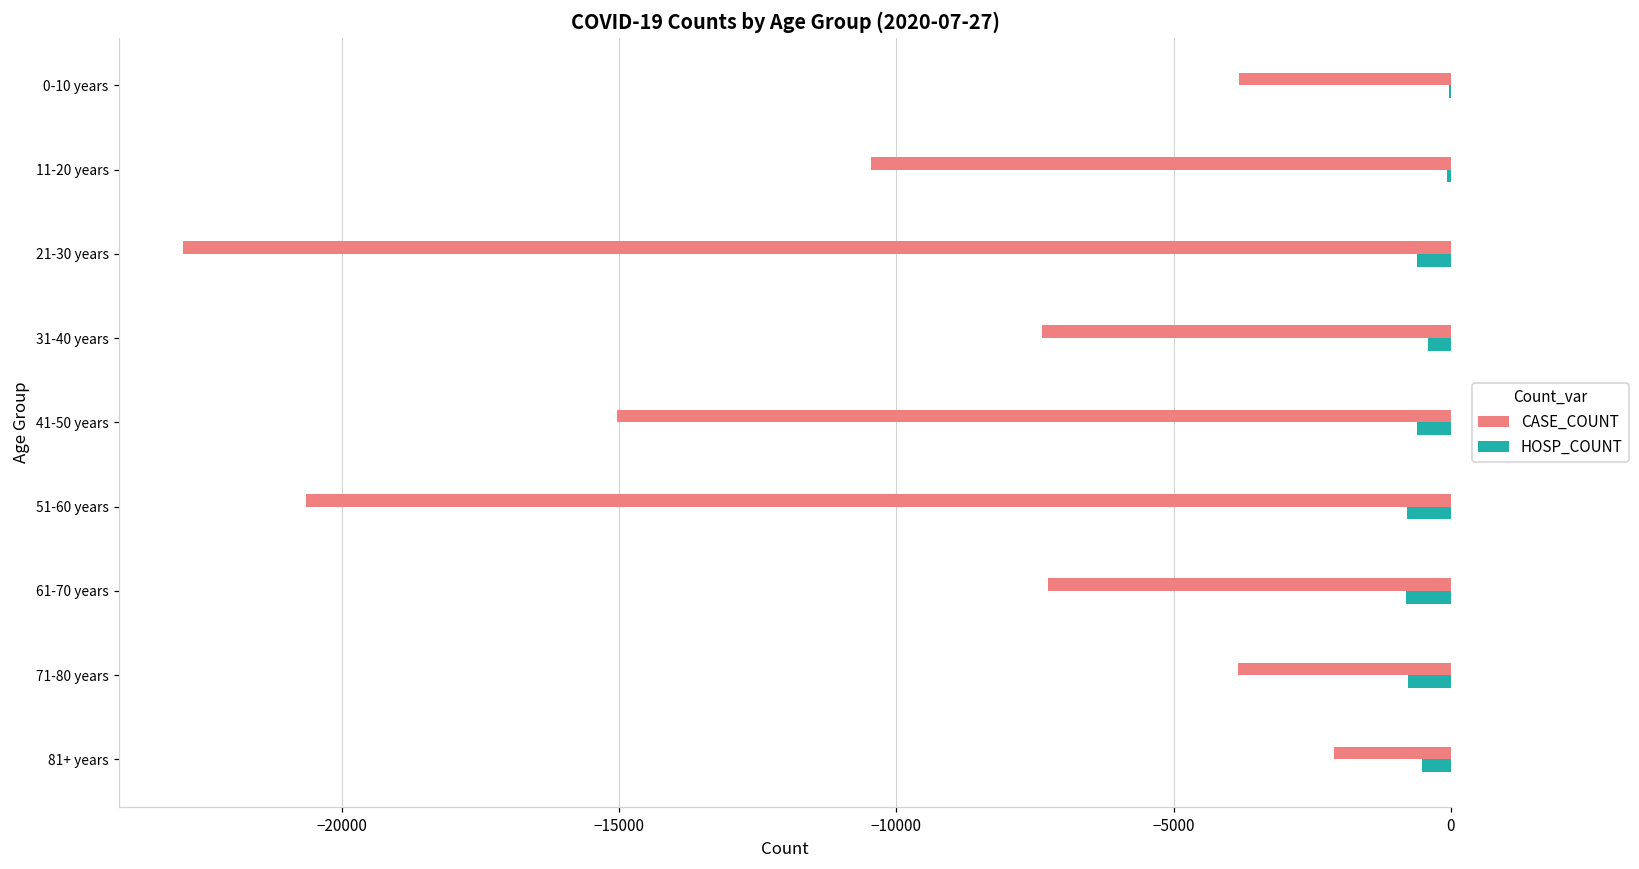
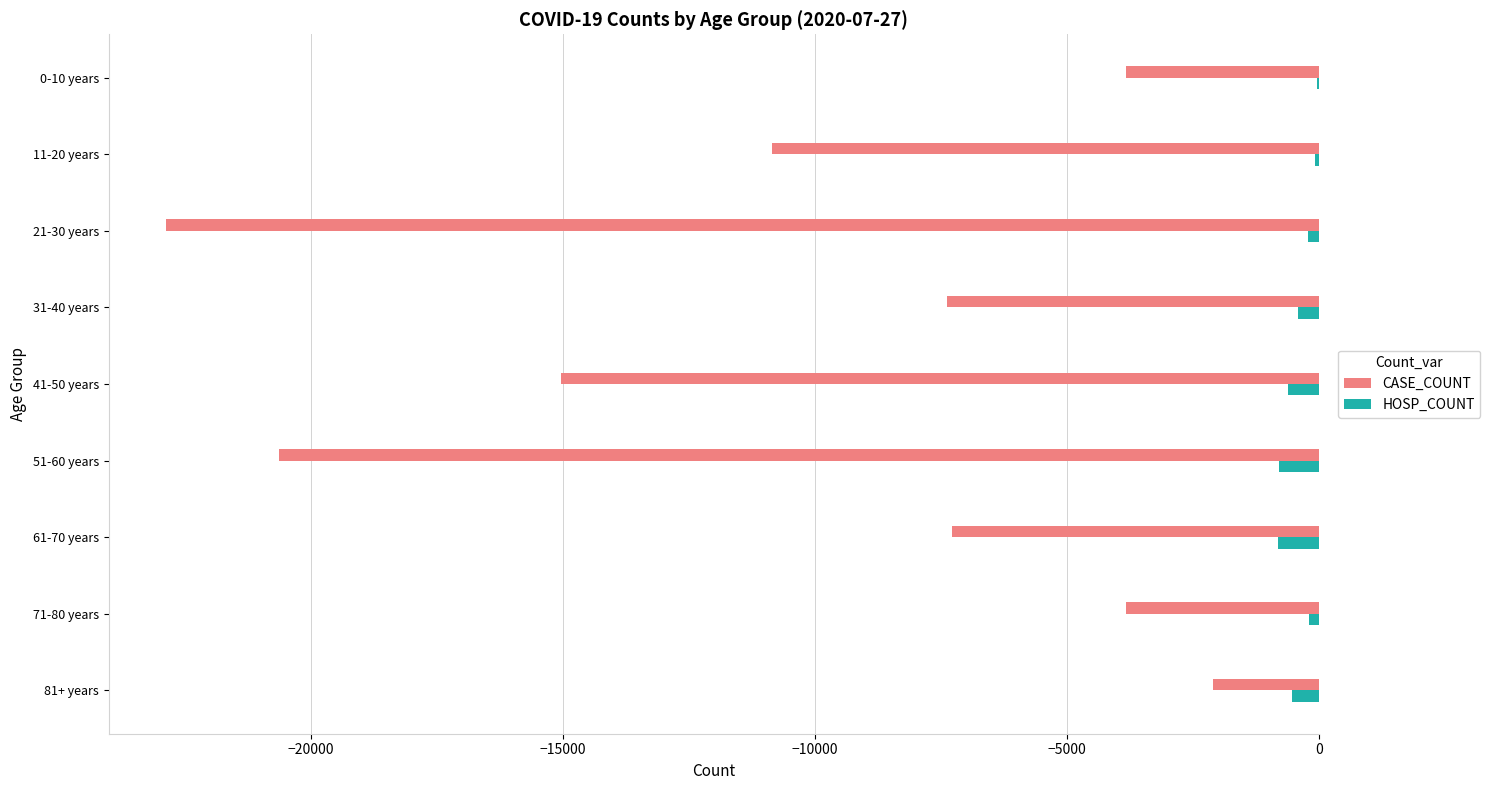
  {
    "CASE_COUNT": {
      "0-10 years": -3800,
-     "11-20 years": -10500,
+     "11-20 years": -10900,
      "21-30 years": -22900,
      "31-40 years": -7400,
      "41-50 years": -15000,
      "51-60 years": -20600,
      "61-70 years": -7300,
      "71-80 years": -3800,
      "81+ years": -2100
    },
    "HOSP_COUNT": {
      "11-20 years": -100,
-     "21-30 years": -600,
+     "21-30 years": -200,
      "31-40 years": -400,
      "41-50 years": -600,
      "51-60 years": -800,
      "61-70 years": -800,
-     "71-80 years": -800,
+     "71-80 years": -200,
      "81+ years": -500
    }
  }
